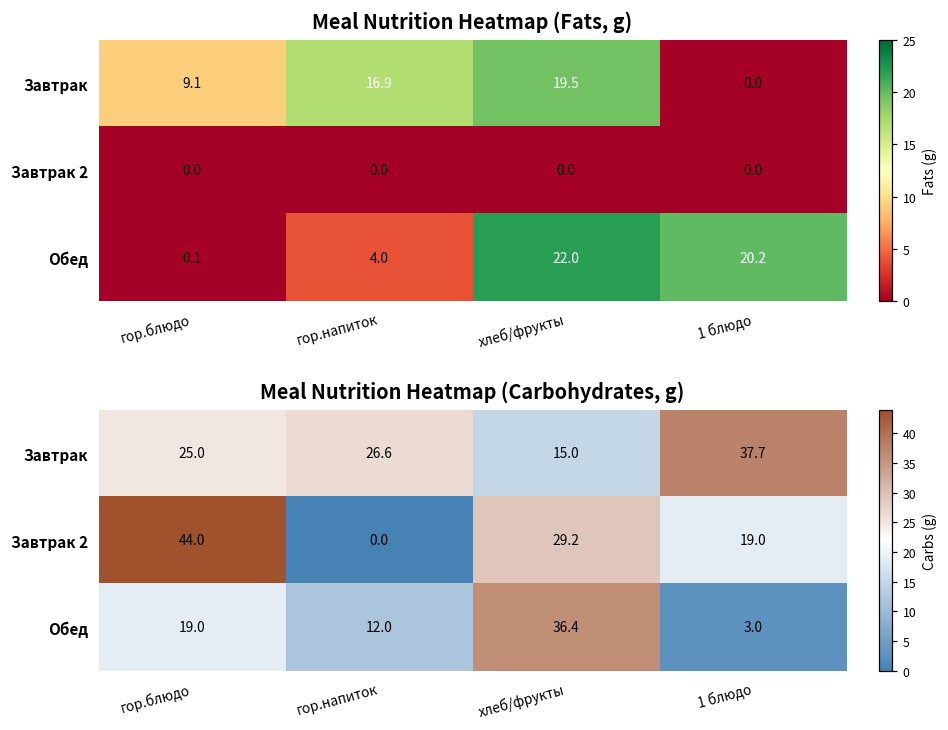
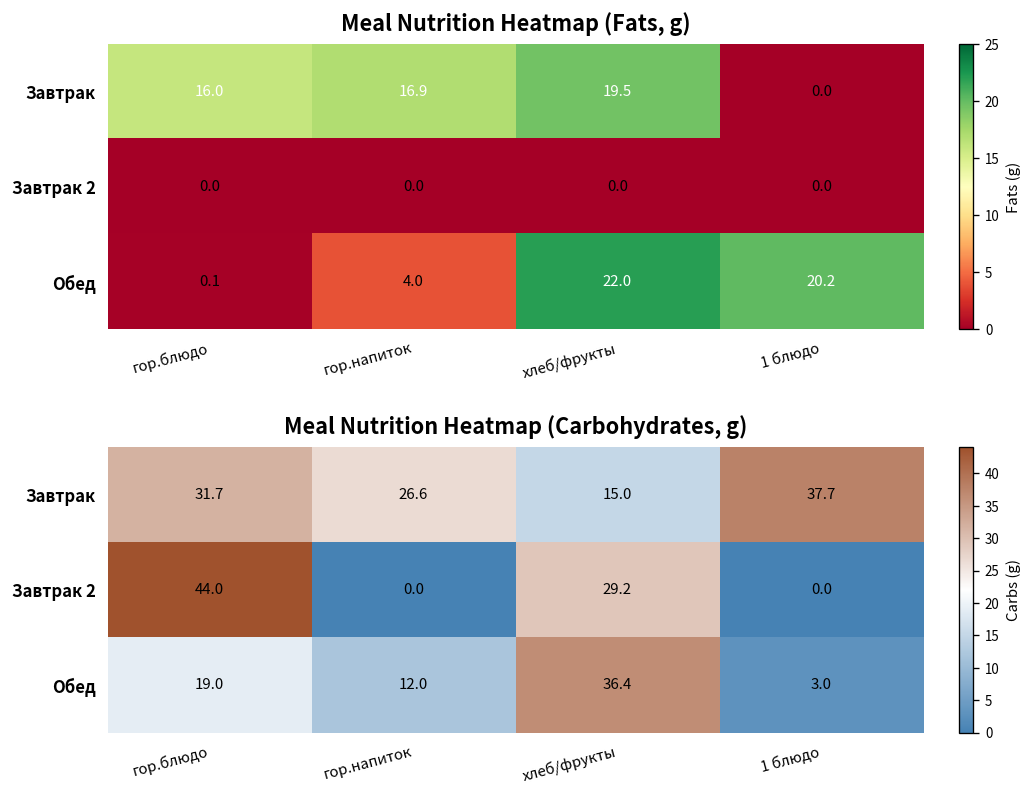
  {
    "Meal Nutrition Heatmap (Fats, g)": {
      "Завтрак": {
-       "гор.блюдо": 9.1,
+       "гор.блюдо": 16.0,
        "гор.напиток": 16.9,
        "хлеб/фрукты": 19.5,
        "1 блюдо": 0.0
      },
      "Завтрак 2": {
        "гор.блюдо": 0.0,
        "гор.напиток": 0.0,
        "хлеб/фрукты": 0.0,
        "1 блюдо": 0.0
      },
      "Обед": {
        "гор.блюдо": 0.1,
        "гор.напиток": 4.0,
        "хлеб/фрукты": 22.0,
        "1 блюдо": 20.2
      }
    },
    "Meal Nutrition Heatmap (Carbohydrates, g)": {
      "Завтрак": {
-       "гор.блюдо": 25.0,
+       "гор.блюдо": 31.7,
        "гор.напиток": 26.6,
        "хлеб/фрукты": 15.0,
        "1 блюдо": 37.7
      },
      "Завтрак 2": {
        "гор.блюдо": 44.0,
        "гор.напиток": 0.0,
        "хлеб/фрукты": 29.2,
-       "1 блюдо": 19.0
+       "1 блюдо": 0.0
      },
      "Обед": {
        "гор.блюдо": 19.0,
        "гор.напиток": 12.0,
        "хлеб/фрукты": 36.4,
        "1 блюдо": 3.0
      }
    }
  }
